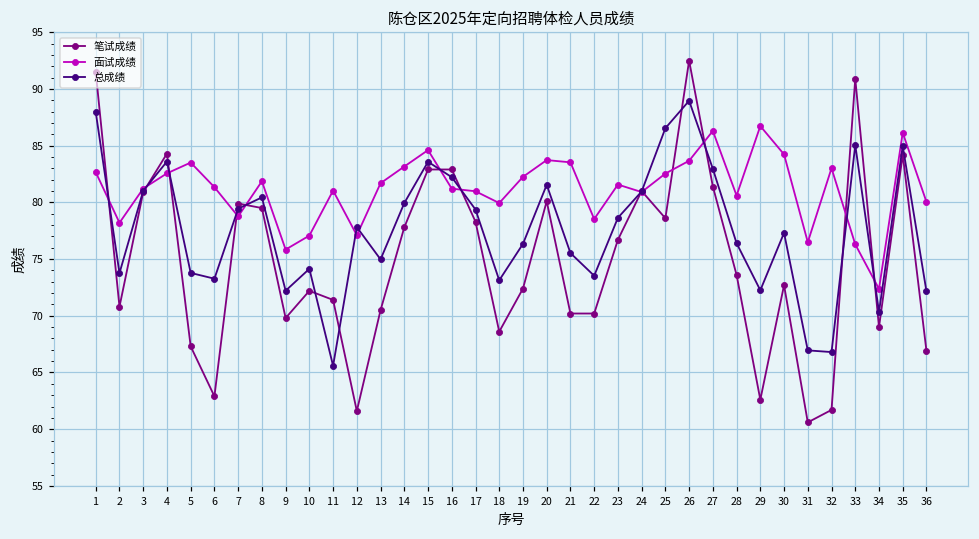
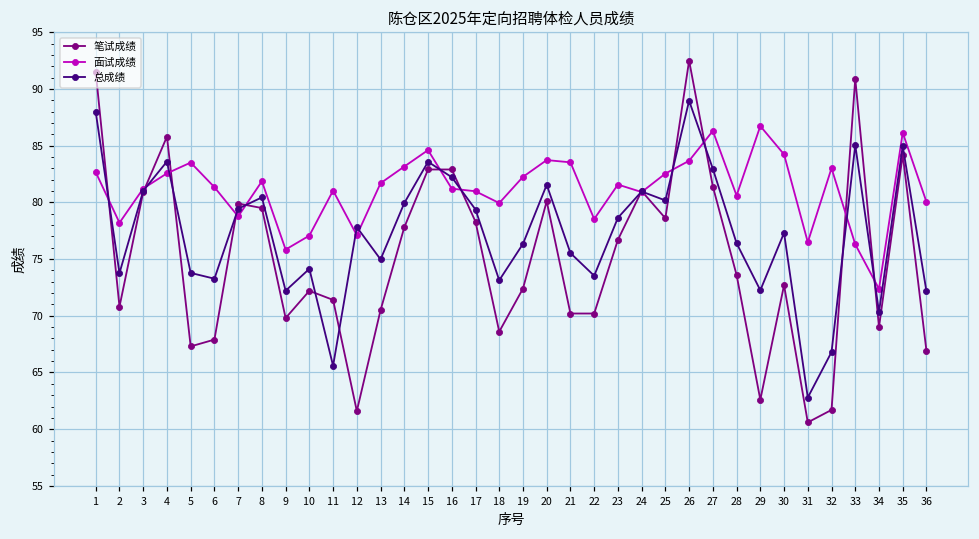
  {
    "笔试成绩": {
      "2": 70.8,
-     "4": 84.3,
+     "4": 85.8,
      "5": 67.3,
-     "6": 62.9,
+     "6": 67.9,
      "7": 79.9,
      "8": 79.5,
      "9": 69.8,
      "10": 72.2,
      "11": 71.4,
      "12": 61.6,
      "13": 70.5,
      "14": 77.8,
      "15": 82.9,
      "16": 82.9,
      "17": 78.3,
      "18": 68.6,
      "19": 72.4,
      "20": 80.1,
      "21": 70.2,
      "22": 70.2,
      "23": 76.7,
      "25": 78.6,
      "26": 92.5,
      "27": 81.4,
      "28": 73.6,
      "29": 62.6,
      "30": 72.7,
      "31": 60.6,
      "32": 61.7,
      "33": 90.9,
      "34": 69.0,
      "35": 84.2,
      "36": 66.9
    },
    "面试成绩": {
      "1": 82.7,
      "2": 78.2,
      "4": 82.6,
      "5": 83.5,
      "6": 81.3,
      "7": 78.8,
      "8": 81.9,
      "9": 75.8,
      "10": 77.1,
      "11": 81.0,
      "12": 77.1,
      "13": 81.7,
      "14": 83.2,
      "15": 84.6,
      "16": 81.2,
      "17": 81.0,
      "18": 79.9,
      "19": 82.3,
      "20": 83.7,
      "21": 83.5,
      "22": 78.5,
      "23": 81.6,
      "25": 82.5,
      "26": 83.7,
      "27": 86.3,
      "28": 80.6,
      "29": 86.7,
      "30": 84.2,
      "31": 76.5,
      "32": 83.0,
      "33": 76.3,
      "34": 72.4,
      "35": 86.1,
      "36": 80.0
    },
    "总成绩": {
      "1": 88.0,
      "2": 73.8,
      "4": 83.6,
      "5": 73.8,
      "6": 73.3,
      "7": 79.4,
      "8": 80.4,
      "9": 72.2,
      "10": 74.1,
      "11": 65.6,
      "12": 77.8,
      "13": 75.0,
      "14": 79.9,
      "15": 83.6,
      "16": 82.2,
      "17": 79.4,
      "18": 73.1,
      "19": 76.3,
      "20": 81.6,
      "21": 75.5,
      "22": 73.5,
      "23": 78.6,
-     "25": 86.5,
+     "25": 80.2,
      "26": 89.0,
      "27": 83.0,
      "28": 76.4,
      "29": 72.3,
      "30": 77.3,
-     "31": 67.0,
+     "31": 62.8,
      "32": 66.8,
      "33": 85.1,
      "34": 70.3,
      "35": 85.0,
      "36": 72.2
    }
  }
